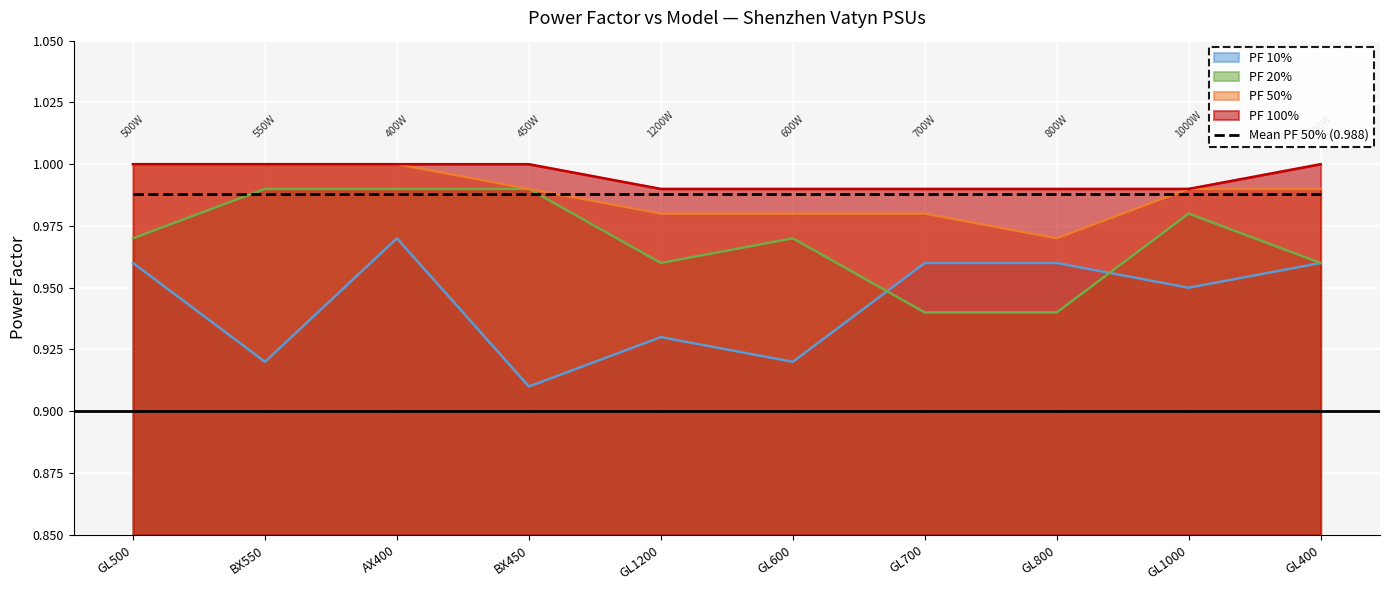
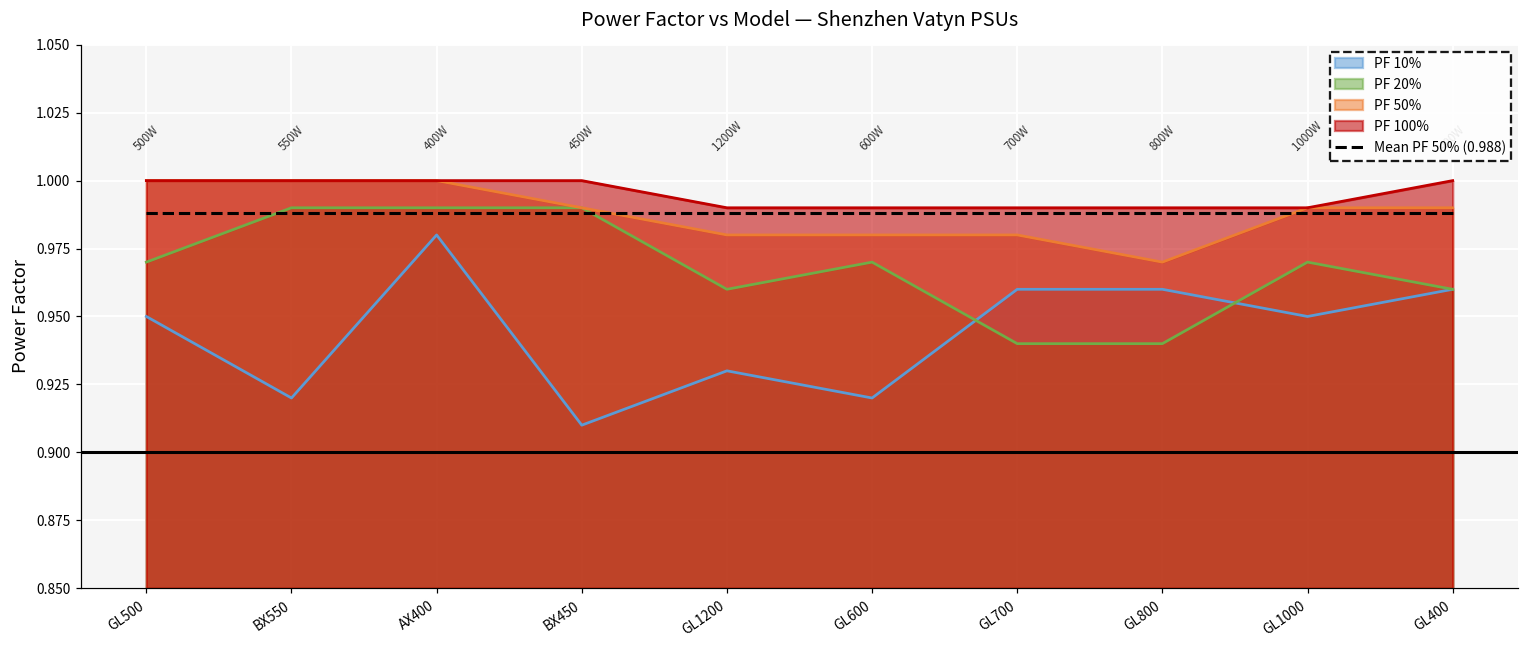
  {
    "PF 10%": {
-     "GL500": 0.96,
+     "GL500": 0.95,
      "BX550": 0.92,
-     "AX400": 0.97,
+     "AX400": 0.98,
      "BX450": 0.91,
      "GL1200": 0.93,
      "GL600": 0.92,
      "GL700": 0.96,
      "GL800": 0.96,
      "GL1000": 0.95
    },
    "PF 20%": {
      "GL500": 0.97,
      "BX550": 0.99,
      "AX400": 0.99,
      "GL1200": 0.96,
      "GL600": 0.97,
      "GL700": 0.94,
      "GL800": 0.94,
-     "GL1000": 0.98
+     "GL1000": 0.97
    },
    "PF 50%": {
      "GL1200": 0.98,
      "GL600": 0.98,
      "GL700": 0.98,
      "GL800": 0.97,
      "GL400": 0.99
    },
    "PF 100%": {
      "GL1200": 0.99,
      "GL600": 0.99,
      "GL700": 0.99,
      "GL800": 0.99
    },
    "Mean PF 50% (0.988)": {
      "GL500": 0.988,
      "BX550": 0.988,
      "AX400": 0.988,
      "BX450": 0.988,
      "GL1200": 0.988,
      "GL600": 0.988,
      "GL700": 0.988,
      "GL800": 0.988,
      "GL1000": 0.988,
      "GL400": 0.988
    }
  }
